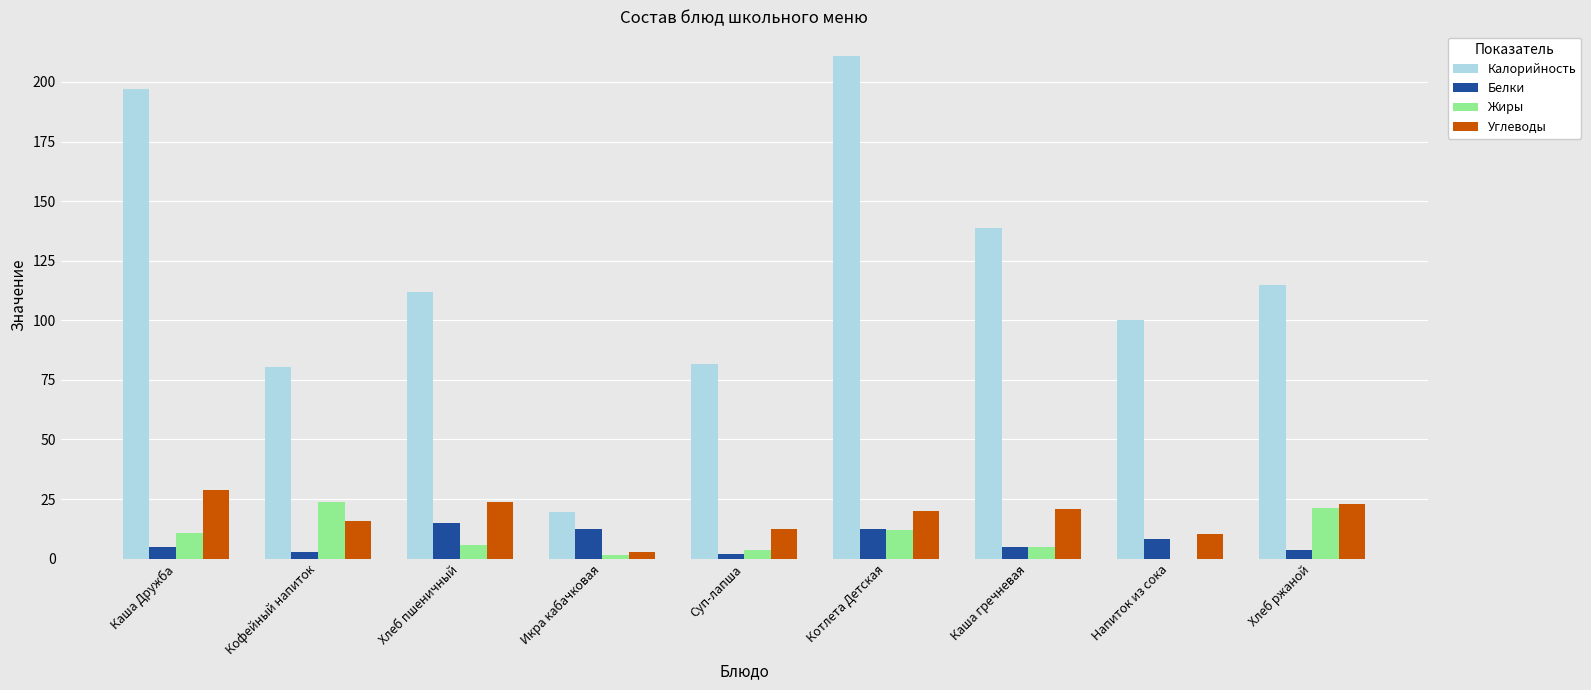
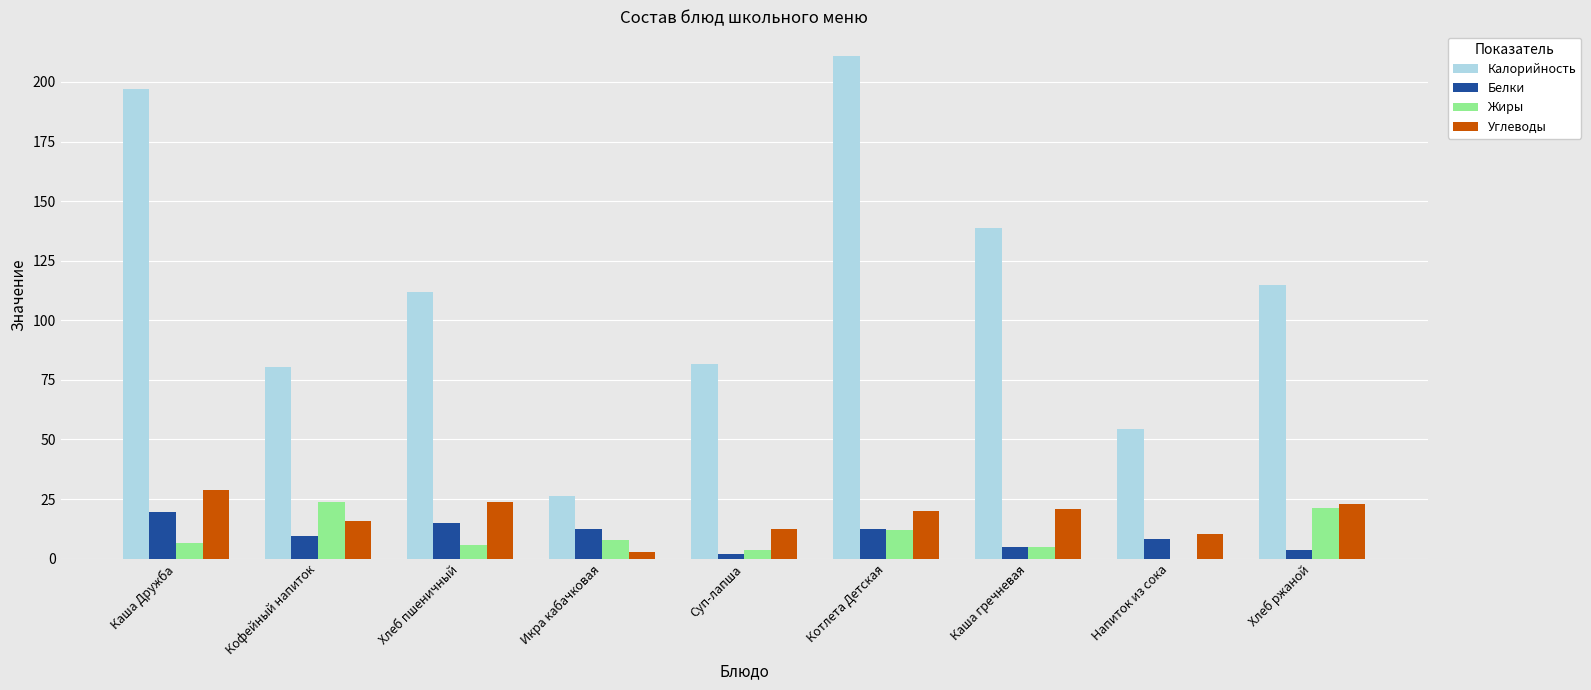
  {
    "Калорийность": {
      "Каша Дружба": 197,
      "Кофейный напиток": 80,
      "Хлеб пшеничный": 112,
-     "Икра кабачковая": 19,
+     "Икра кабачковая": 26,
      "Суп-лапша": 82,
      "Котлета Детская": 211,
      "Каша гречневая": 139,
-     "Напиток из сока": 100,
+     "Напиток из сока": 54,
      "Хлеб ржаной": 115
    },
    "Белки": {
-     "Каша Дружба": 5,
-     "Кофейный напиток": 3,
+     "Каша Дружба": 20,
+     "Кофейный напиток": 10,
      "Хлеб пшеничный": 15,
      "Икра кабачковая": 13,
      "Суп-лапша": 2,
      "Котлета Детская": 12,
      "Каша гречневая": 5,
      "Напиток из сока": 8,
      "Хлеб ржаной": 4
    },
    "Жиры": {
-     "Каша Дружба": 11,
+     "Каша Дружба": 7,
      "Кофейный напиток": 24,
      "Хлеб пшеничный": 6,
-     "Икра кабачковая": 2,
+     "Икра кабачковая": 8,
      "Суп-лапша": 4,
      "Котлета Детская": 12,
      "Каша гречневая": 5,
      "Хлеб ржаной": 21
    },
    "Углеводы": {
      "Каша Дружба": 29,
      "Кофейный напиток": 16,
      "Хлеб пшеничный": 24,
      "Икра кабачковая": 3,
      "Суп-лапша": 12,
      "Котлета Детская": 20,
      "Каша гречневая": 21,
      "Напиток из сока": 10,
      "Хлеб ржаной": 23
    }
  }
